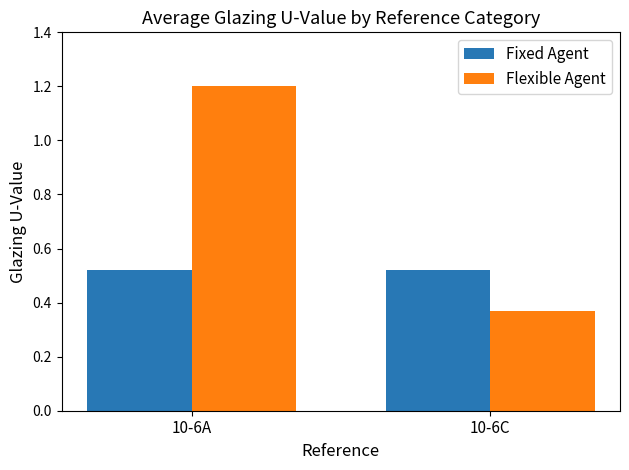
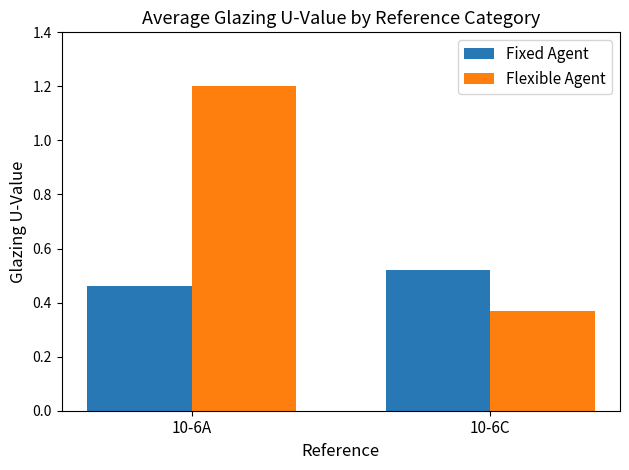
  {
    "Fixed Agent": {
-     "10-6A": 0.52,
+     "10-6A": 0.46,
      "10-6C": 0.52
    },
    "Flexible Agent": {
      "10-6A": 1.20,
      "10-6C": 0.37
    }
  }
